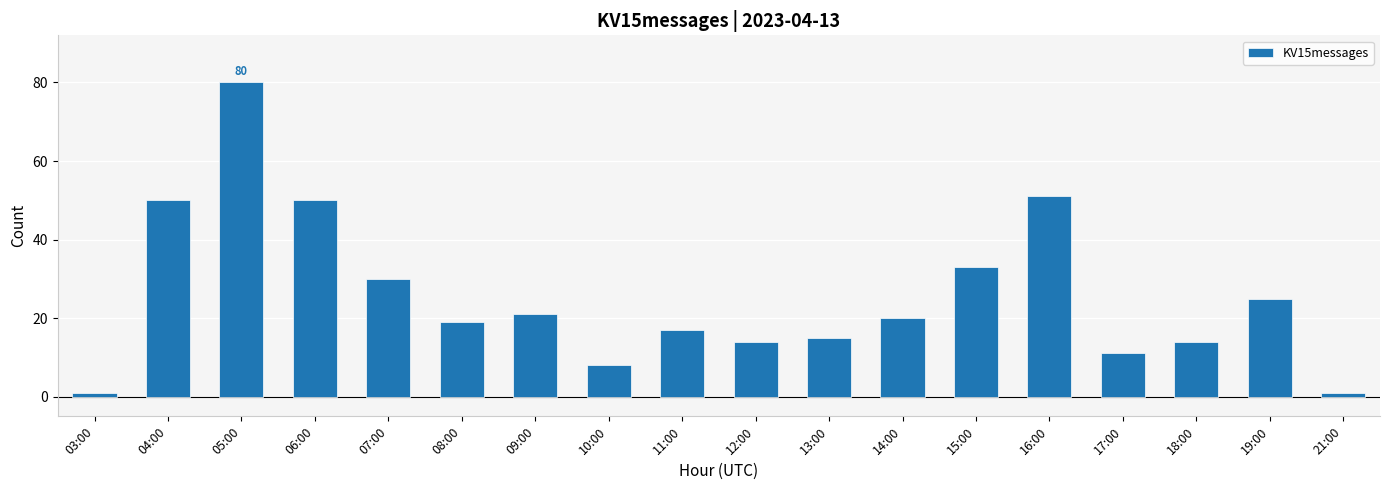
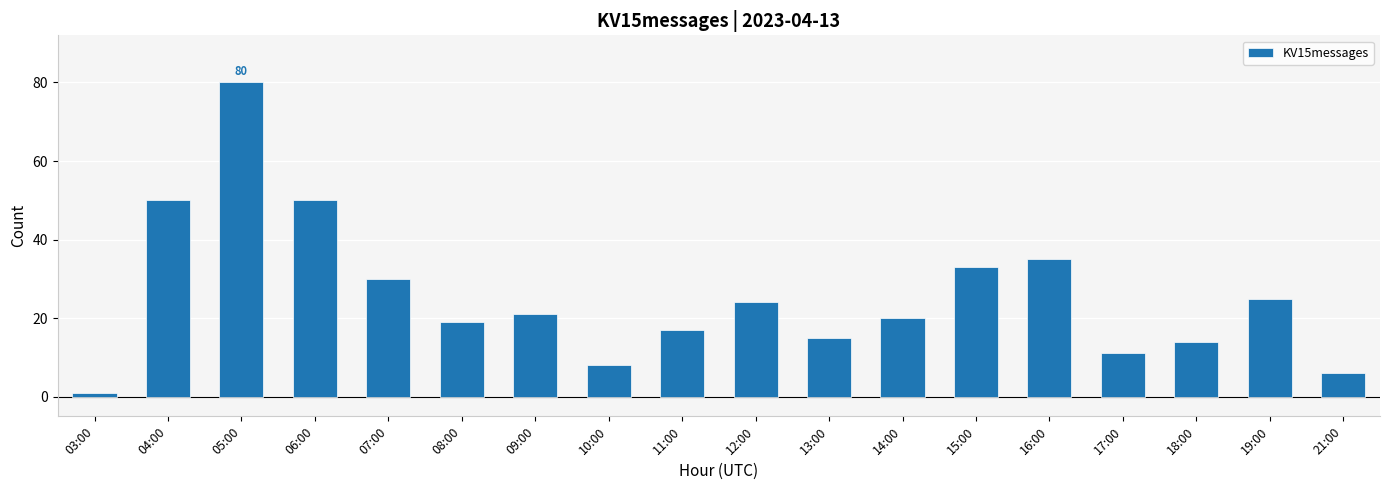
  {
    "03:00": 1,
    "04:00": 50,
    "06:00": 50,
    "07:00": 30,
    "08:00": 19,
    "09:00": 21,
    "10:00": 8,
    "11:00": 17,
-   "12:00": 14,
+   "12:00": 24,
    "13:00": 15,
    "14:00": 20,
    "15:00": 33,
-   "16:00": 51,
+   "16:00": 35,
    "17:00": 11,
    "18:00": 14,
    "19:00": 25,
-   "21:00": 1
+   "21:00": 6
  }
